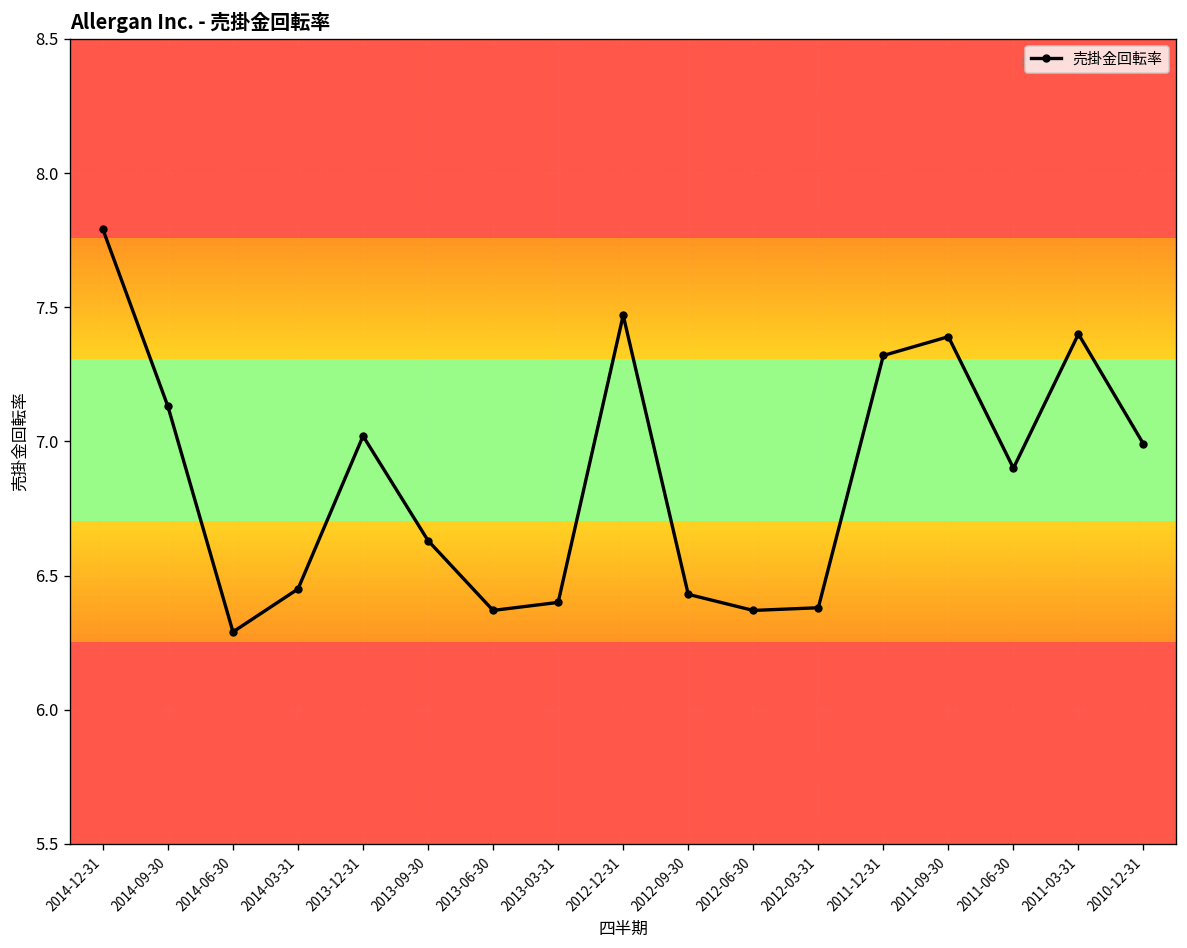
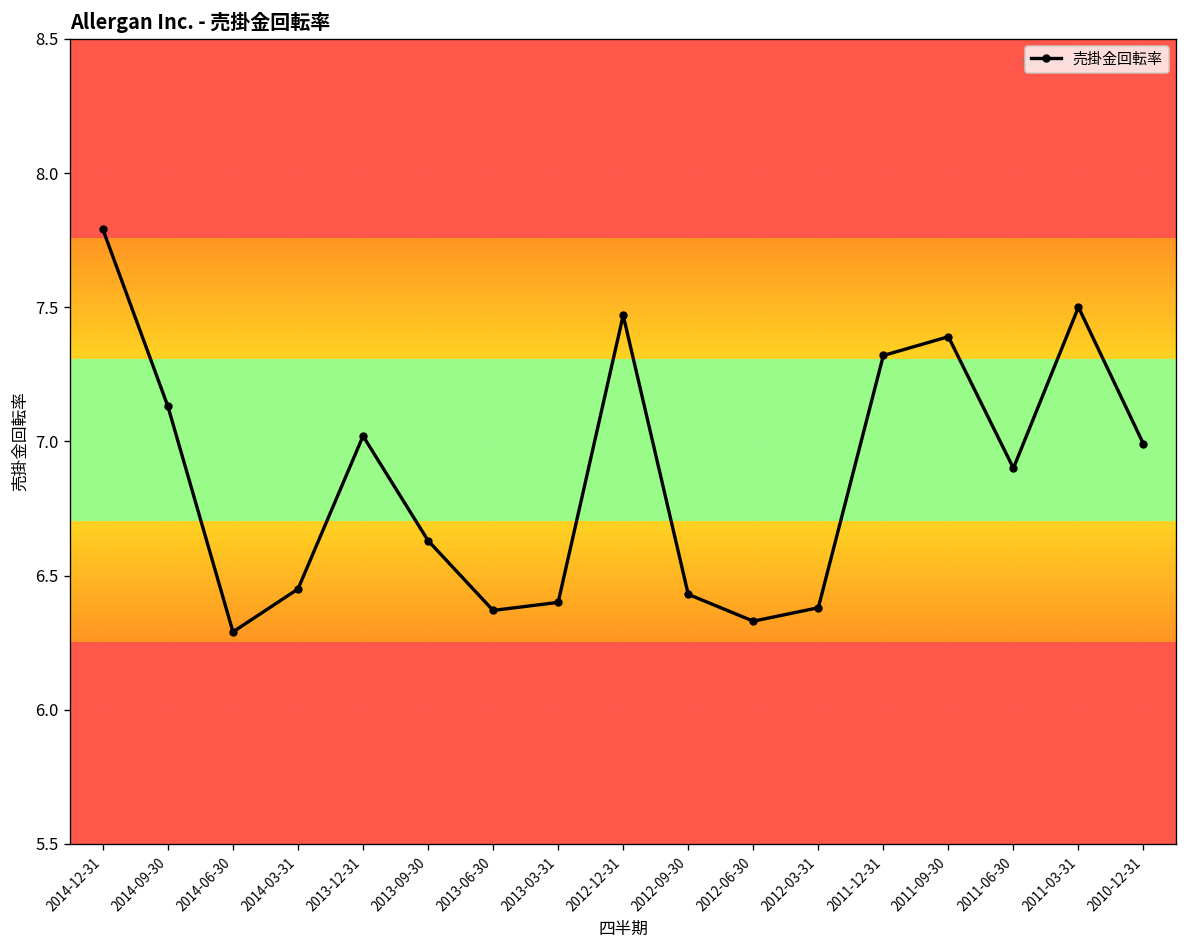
  {
    "2014-12-31": 7.79,
    "2014-09-30": 7.13,
    "2014-06-30": 6.29,
    "2014-03-31": 6.45,
    "2013-12-31": 7.02,
    "2013-09-30": 6.63,
    "2013-06-30": 6.37,
    "2013-03-31": 6.40,
    "2012-12-31": 7.47,
    "2012-09-30": 6.43,
-   "2012-06-30": 6.37,
+   "2012-06-30": 6.33,
    "2012-03-31": 6.38,
    "2011-12-31": 7.32,
    "2011-09-30": 7.39,
    "2011-06-30": 6.90,
-   "2011-03-31": 7.4,
+   "2011-03-31": 7.5,
    "2010-12-31": 6.99
  }
